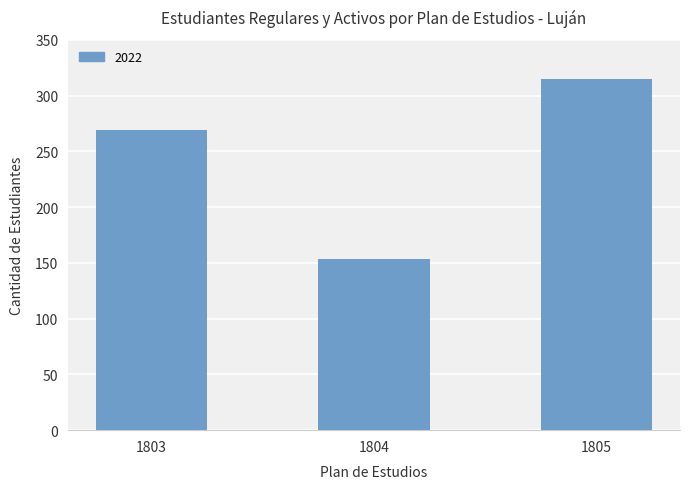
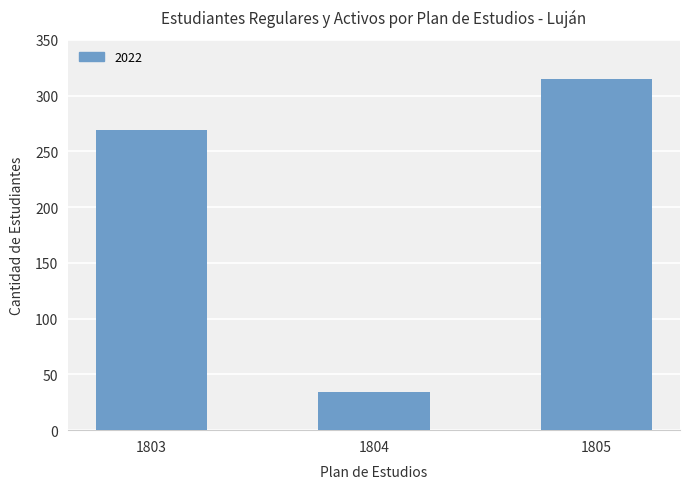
  {
    "1803": 269,
-   "1804": 153,
+   "1804": 34,
    "1805": 315
  }
